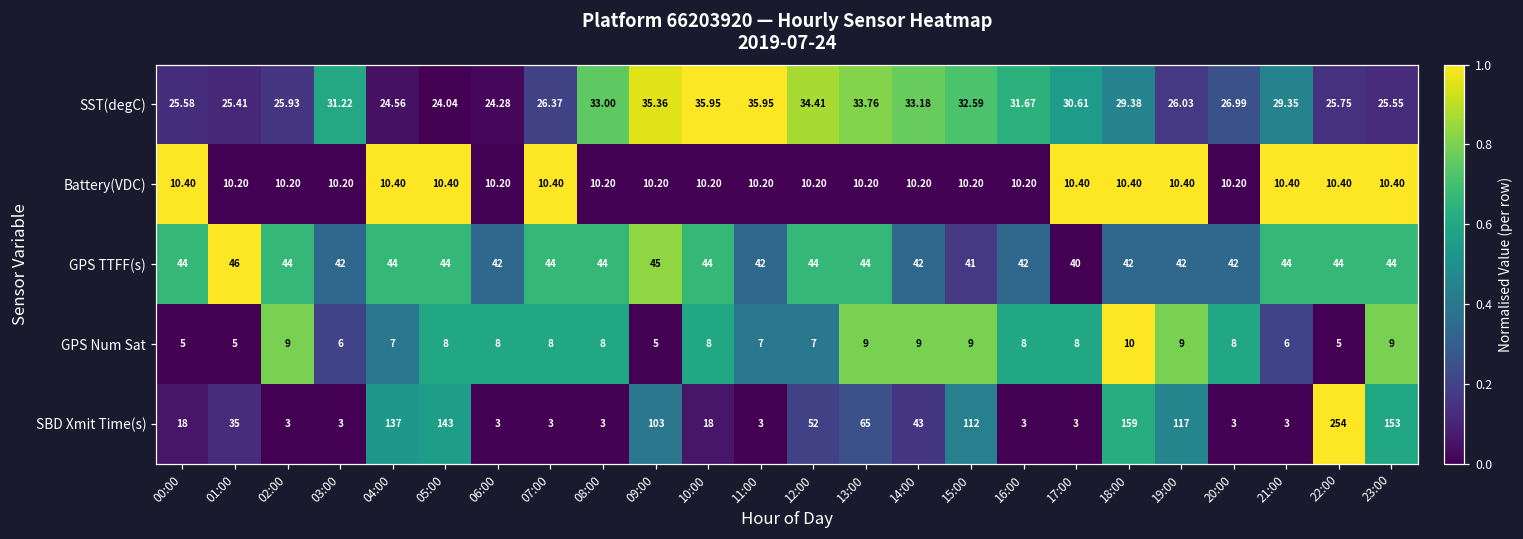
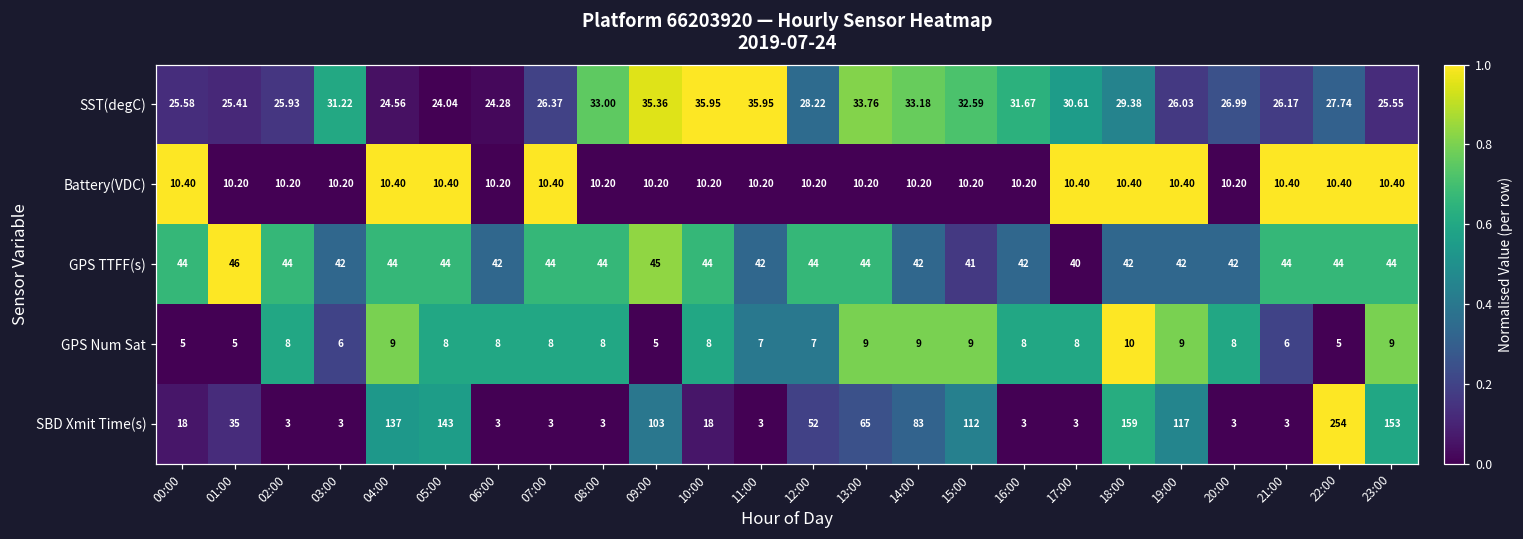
  {
    "SST(degC)": {
      "00:00": 25.58,
      "01:00": 25.41,
      "02:00": 25.93,
      "03:00": 31.22,
      "04:00": 24.56,
      "05:00": 24.04,
      "06:00": 24.28,
      "07:00": 26.37,
      "08:00": 33.00,
      "09:00": 35.36,
      "10:00": 35.95,
      "11:00": 35.95,
-     "12:00": 34.41,
+     "12:00": 28.22,
      "13:00": 33.76,
      "14:00": 33.18,
      "15:00": 32.59,
      "16:00": 31.67,
      "17:00": 30.61,
      "18:00": 29.38,
      "19:00": 26.03,
      "20:00": 26.99,
-     "21:00": 29.35,
-     "22:00": 25.75,
+     "21:00": 26.17,
+     "22:00": 27.74,
      "23:00": 25.55
    },
    "Battery(VDC)": {
      "00:00": 10.40,
      "01:00": 10.20,
      "02:00": 10.20,
      "03:00": 10.20,
      "04:00": 10.40,
      "05:00": 10.40,
      "06:00": 10.20,
      "07:00": 10.40,
      "08:00": 10.20,
      "09:00": 10.20,
      "10:00": 10.20,
      "11:00": 10.20,
      "12:00": 10.20,
      "13:00": 10.20,
      "14:00": 10.20,
      "15:00": 10.20,
      "16:00": 10.20,
      "17:00": 10.40,
      "18:00": 10.40,
      "19:00": 10.40,
      "20:00": 10.20,
      "21:00": 10.40,
      "22:00": 10.40,
      "23:00": 10.40
    },
    "GPS TTFF(s)": {
      "00:00": 44,
      "01:00": 46,
      "02:00": 44,
      "03:00": 42,
      "04:00": 44,
      "05:00": 44,
      "06:00": 42,
      "07:00": 44,
      "08:00": 44,
      "09:00": 45,
      "10:00": 44,
      "11:00": 42,
      "12:00": 44,
      "13:00": 44,
      "14:00": 42,
      "15:00": 41,
      "16:00": 42,
      "17:00": 40,
      "18:00": 42,
      "19:00": 42,
      "20:00": 42,
      "21:00": 44,
      "22:00": 44,
      "23:00": 44
    },
    "GPS Num Sat": {
      "00:00": 5,
      "01:00": 5,
-     "02:00": 9,
+     "02:00": 8,
      "03:00": 6,
-     "04:00": 7,
+     "04:00": 9,
      "05:00": 8,
      "06:00": 8,
      "07:00": 8,
      "08:00": 8,
      "09:00": 5,
      "10:00": 8,
      "11:00": 7,
      "12:00": 7,
      "13:00": 9,
      "14:00": 9,
      "15:00": 9,
      "16:00": 8,
      "17:00": 8,
      "18:00": 10,
      "19:00": 9,
      "20:00": 8,
      "21:00": 6,
      "22:00": 5,
      "23:00": 9
    },
    "SBD Xmit Time(s)": {
      "00:00": 18,
      "01:00": 35,
      "02:00": 3,
      "03:00": 3,
      "04:00": 137,
      "05:00": 143,
      "06:00": 3,
      "07:00": 3,
      "08:00": 3,
      "09:00": 103,
      "10:00": 18,
      "11:00": 3,
      "12:00": 52,
      "13:00": 65,
-     "14:00": 43,
+     "14:00": 83,
      "15:00": 112,
      "16:00": 3,
      "17:00": 3,
      "18:00": 159,
      "19:00": 117,
      "20:00": 3,
      "21:00": 3,
      "22:00": 254,
      "23:00": 153
    }
  }
